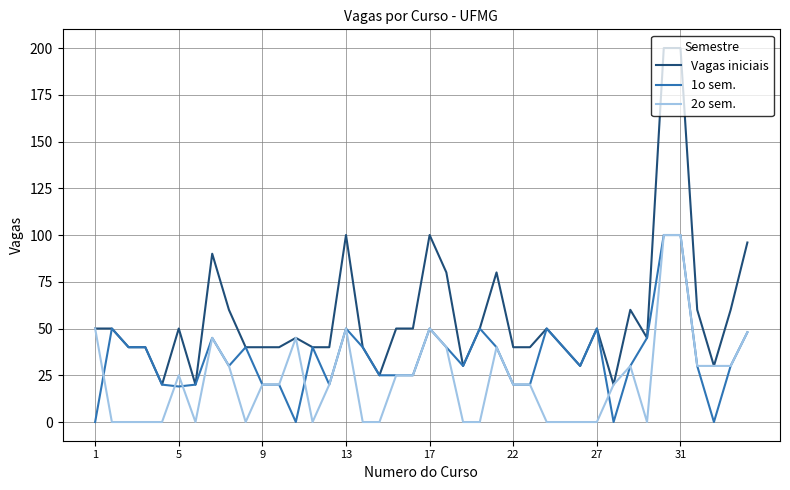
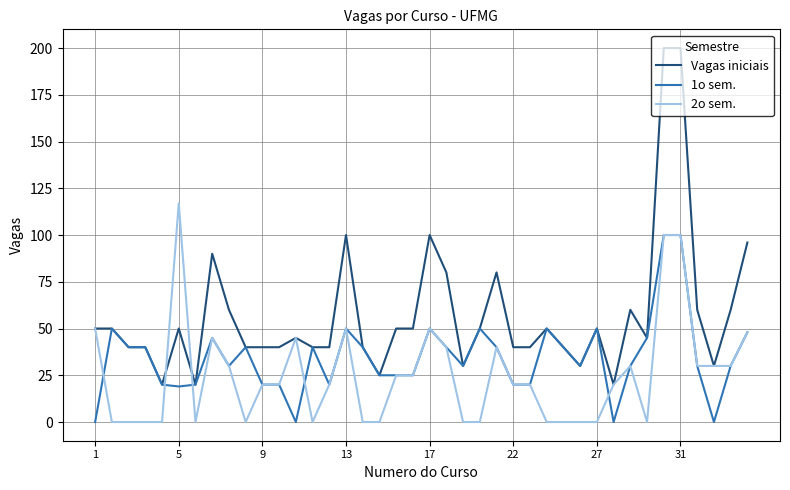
  {
    "Vagas iniciais": {
      "5": 50
    },
    "1o sem.": {
      "5": 19
    },
    "2o sem.": {
-     "5": 25
+     "5": 117
    }
  }
